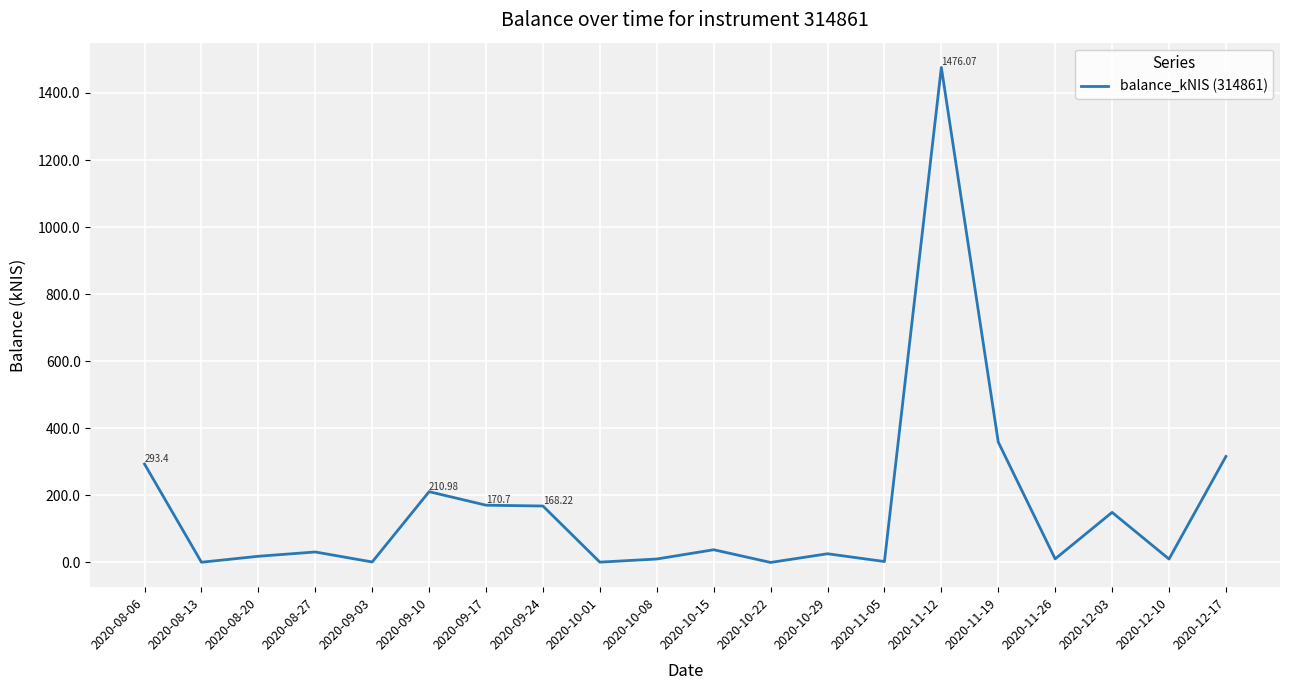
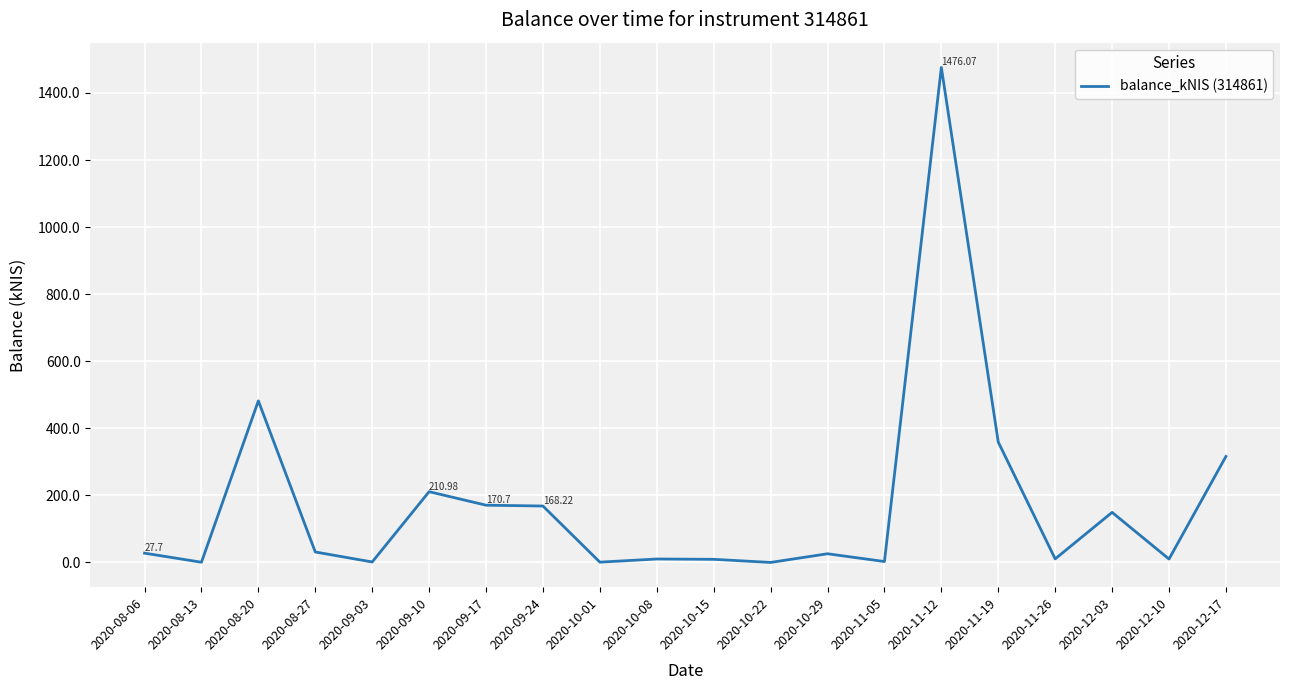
  {
-   "2020-08-06": 293.4,
-   "2020-08-20": 20,
+   "2020-08-06": 27.7,
+   "2020-08-20": 480,
    "2020-09-10": 210.98,
    "2020-09-17": 170.7,
    "2020-09-24": 168.22,
-   "2020-10-15": 40,
+   "2020-10-15": 10,
    "2020-11-12": 1476.07
  }
